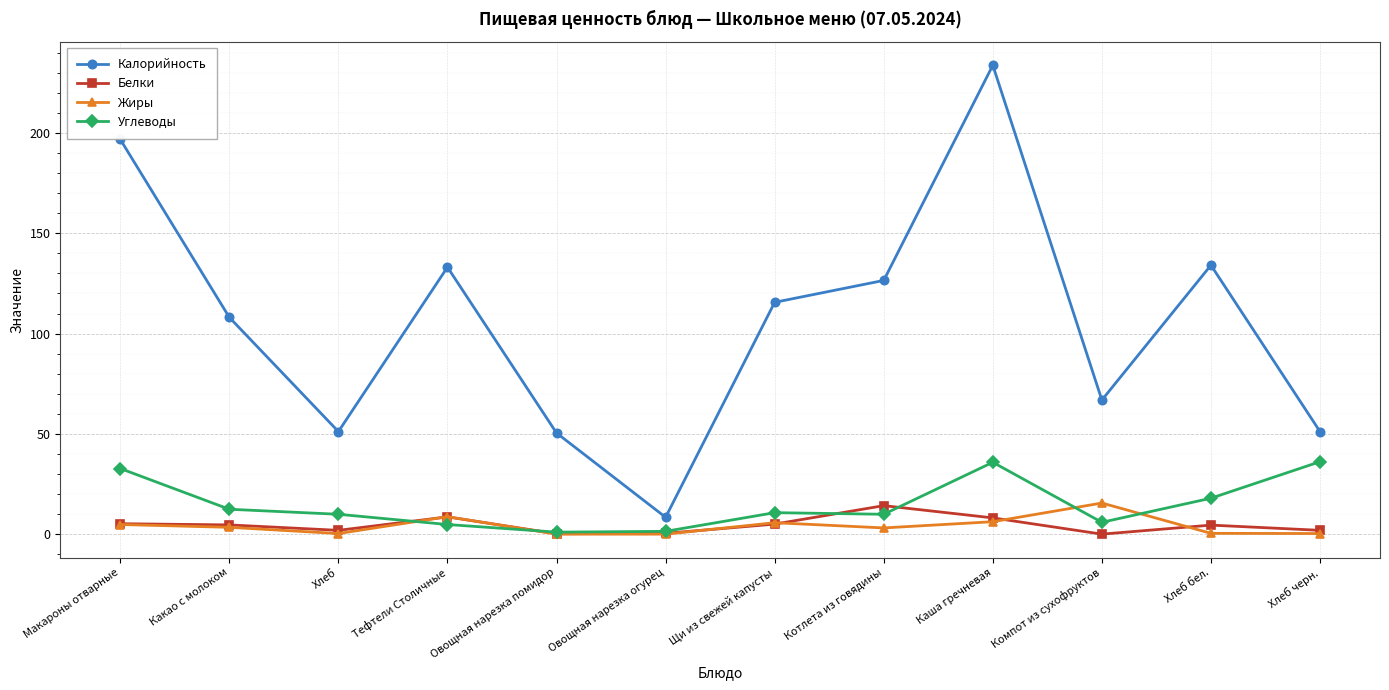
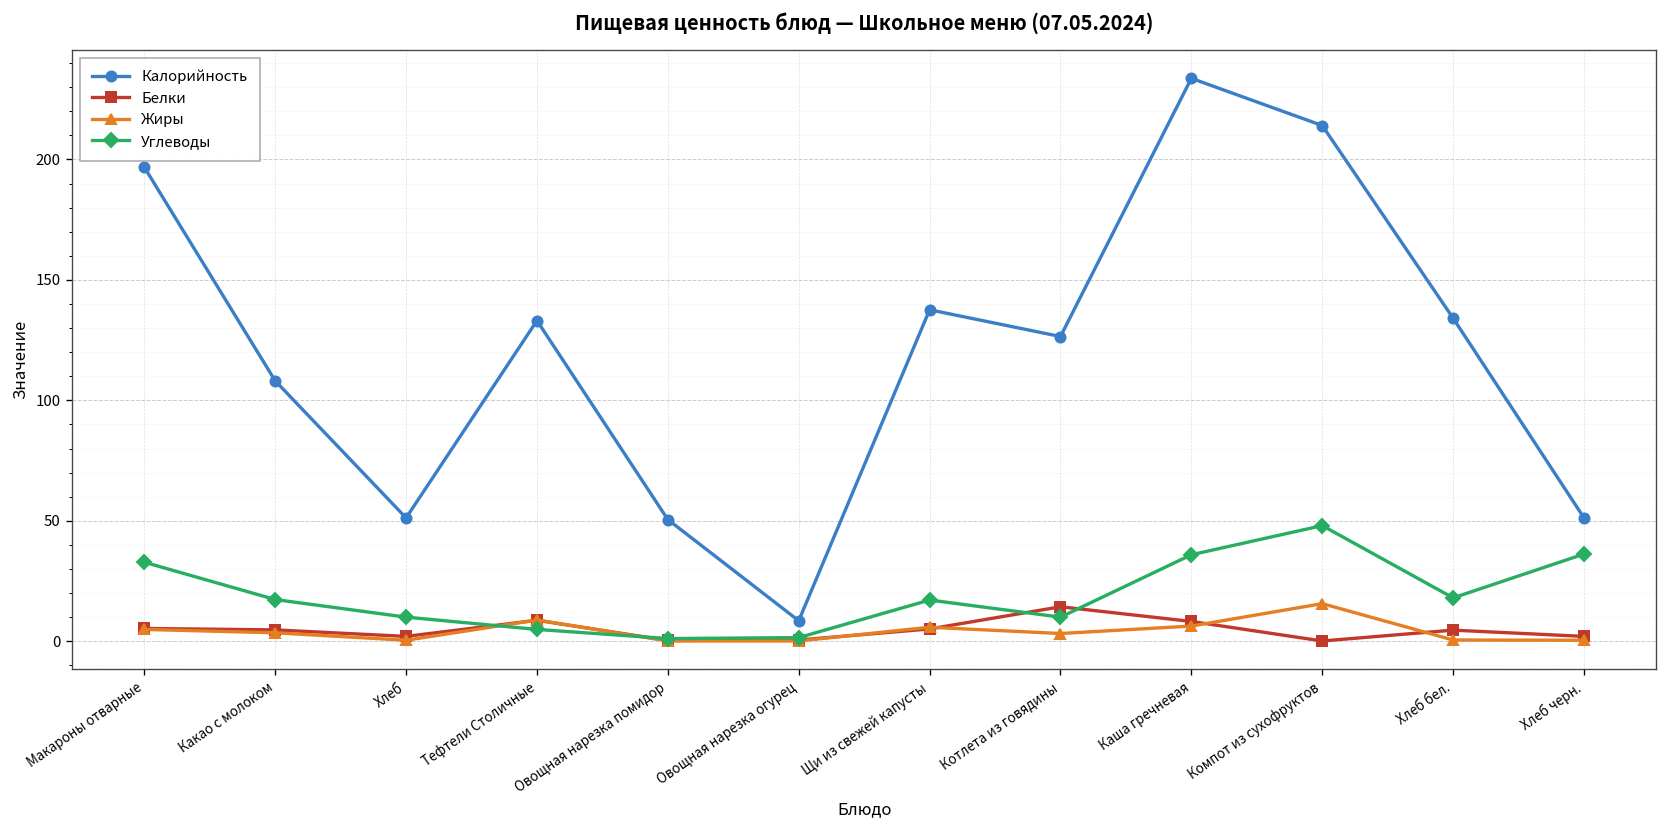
  {
    "Калорийность": {
      "Макароны отварные": 197,
      "Какао с молоком": 108,
      "Хлеб": 51,
      "Тефтели Столичные": 133,
      "Овощная нарезка помидор": 51,
      "Овощная нарезка огурец": 9,
-     "Щи из свежей капусты": 116,
+     "Щи из свежей капусты": 138,
      "Котлета из говядины": 127,
      "Каша гречневая": 234,
-     "Компот из сухофруктов": 67,
+     "Компот из сухофруктов": 214,
      "Хлеб бел.": 134,
      "Хлеб черн.": 51
    },
    "Белки": {
      "Хлеб": 2,
      "Котлета из говядины": 14,
      "Каша гречневая": 8,
      "Компот из сухофруктов": 0,
      "Хлеб бел.": 5,
      "Хлеб черн.": 2
    },
    "Жиры": {
      "Хлеб": 0,
      "Котлета из говядины": 3,
      "Каша гречневая": 6,
      "Компот из сухофруктов": 16,
      "Хлеб бел.": 1,
      "Хлеб черн.": 0
    },
    "Углеводы": {
      "Макароны отварные": 33,
-     "Какао с молоком": 13,
+     "Какао с молоком": 17,
      "Хлеб": 10,
      "Тефтели Столичные": 5,
-     "Щи из свежей капусты": 11,
+     "Щи из свежей капусты": 17,
      "Котлета из говядины": 10,
      "Каша гречневая": 36,
-     "Компот из сухофруктов": 6,
+     "Компот из сухофруктов": 48,
      "Хлеб бел.": 18,
      "Хлеб черн.": 36
    }
  }
